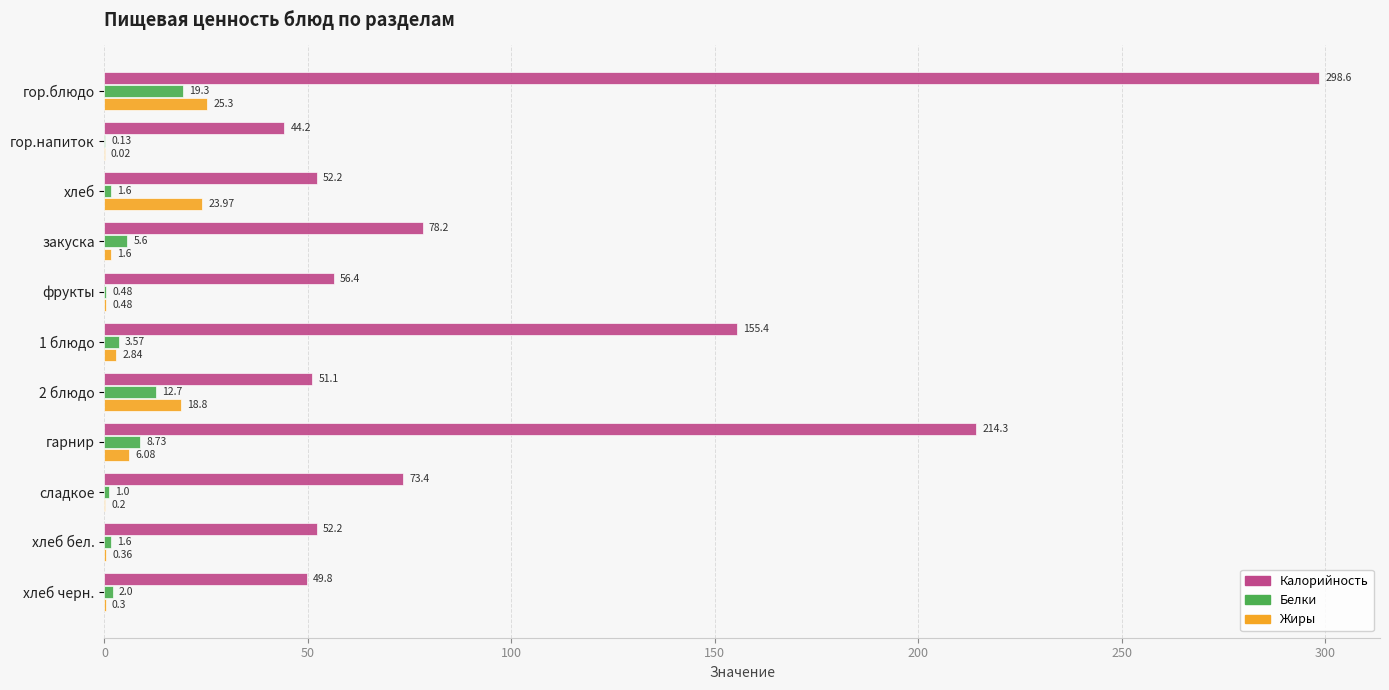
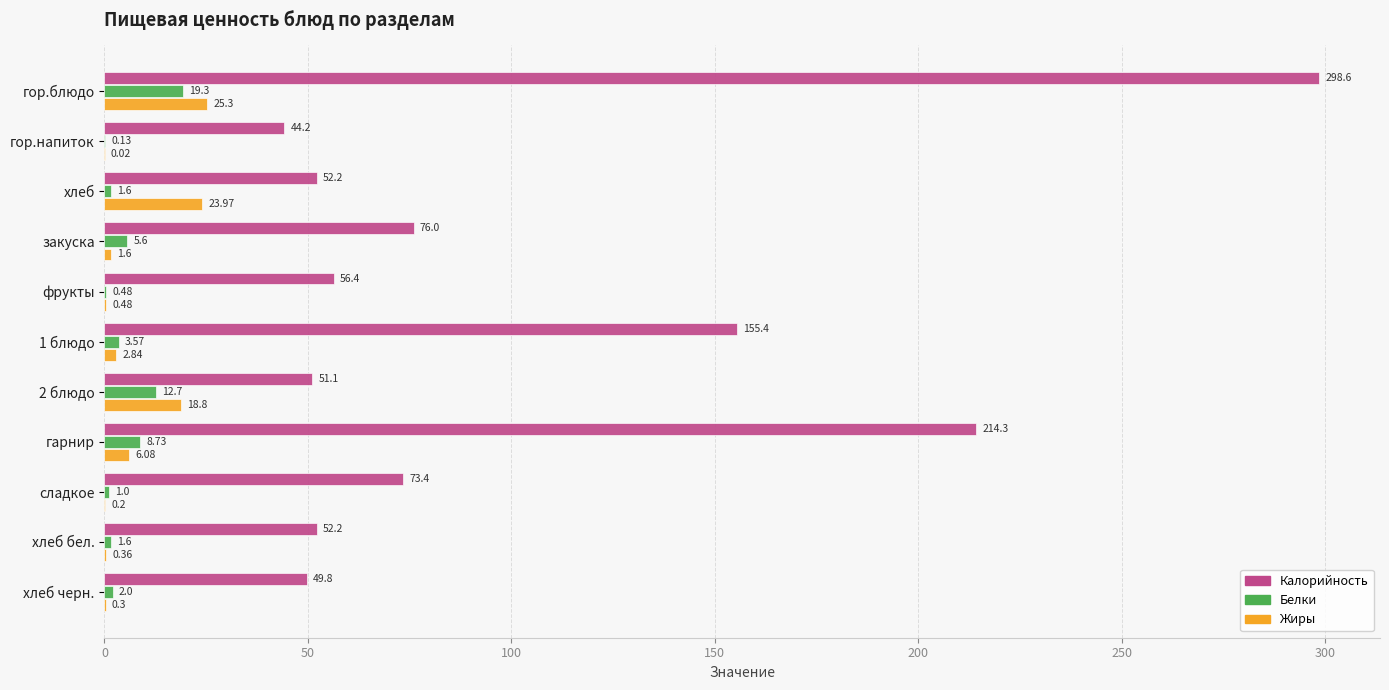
  {
    "Калорийность": {
      "гор.блюдо": 298.6,
      "гор.напиток": 44.2,
      "хлеб": 52.2,
-     "закуска": 78.2,
+     "закуска": 76.0,
      "фрукты": 56.4,
      "1 блюдо": 155.4,
      "2 блюдо": 51.1,
      "гарнир": 214.3,
      "сладкое": 73.4,
      "хлеб бел.": 52.2,
      "хлеб черн.": 49.8
    },
    "Белки": {
      "гор.блюдо": 19.3,
      "гор.напиток": 0.13,
      "хлеб": 1.6,
      "закуска": 5.6,
      "фрукты": 0.48,
      "1 блюдо": 3.57,
      "2 блюдо": 12.7,
      "гарнир": 8.73,
      "сладкое": 1.0,
      "хлеб бел.": 1.6,
      "хлеб черн.": 2.0
    },
    "Жиры": {
      "гор.блюдо": 25.3,
      "гор.напиток": 0.02,
      "хлеб": 23.97,
      "закуска": 1.6,
      "фрукты": 0.48,
      "1 блюдо": 2.84,
      "2 блюдо": 18.8,
      "гарнир": 6.08,
      "сладкое": 0.2,
      "хлеб бел.": 0.36,
      "хлеб черн.": 0.3
    }
  }
